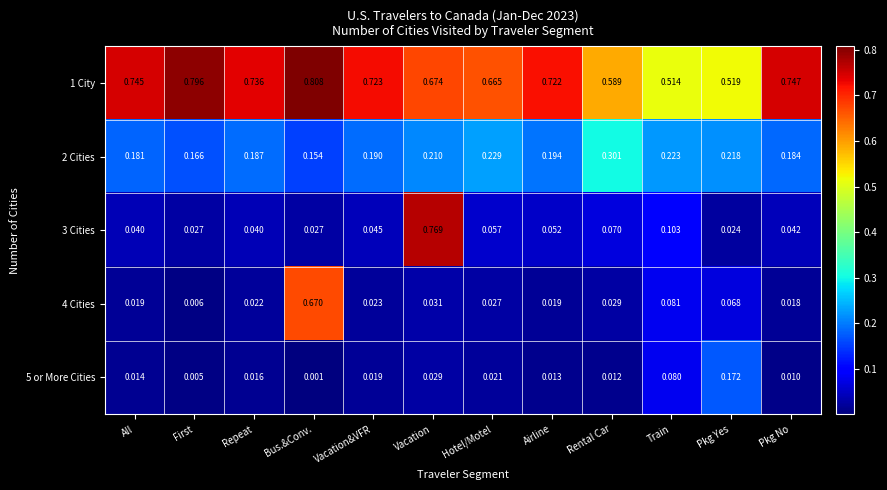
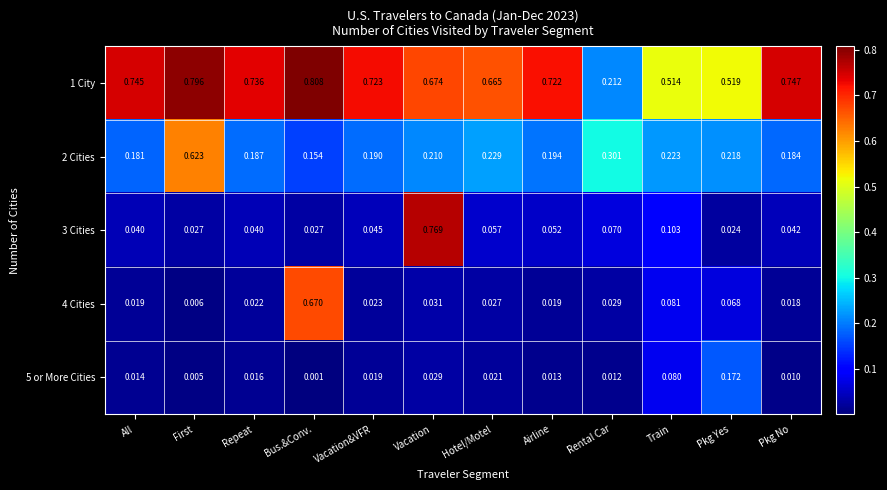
  {
    "1 City": {
      "All": 0.745,
      "First": 0.796,
      "Repeat": 0.736,
      "Bus.&Conv.": 0.808,
      "Vacation&VFR": 0.723,
      "Vacation": 0.674,
      "Hotel/Motel": 0.665,
      "Airline": 0.722,
-     "Rental Car": 0.589,
+     "Rental Car": 0.212,
      "Train": 0.514,
      "Pkg Yes": 0.519,
      "Pkg No": 0.747
    },
    "2 Cities": {
      "All": 0.181,
-     "First": 0.166,
+     "First": 0.623,
      "Repeat": 0.187,
      "Bus.&Conv.": 0.154,
      "Vacation&VFR": 0.190,
      "Vacation": 0.210,
      "Hotel/Motel": 0.229,
      "Airline": 0.194,
      "Rental Car": 0.301,
      "Train": 0.223,
      "Pkg Yes": 0.218,
      "Pkg No": 0.184
    },
    "3 Cities": {
      "All": 0.040,
      "First": 0.027,
      "Repeat": 0.040,
      "Bus.&Conv.": 0.027,
      "Vacation&VFR": 0.045,
      "Vacation": 0.769,
      "Hotel/Motel": 0.057,
      "Airline": 0.052,
      "Rental Car": 0.070,
      "Train": 0.103,
      "Pkg Yes": 0.024,
      "Pkg No": 0.042
    },
    "4 Cities": {
      "All": 0.019,
      "First": 0.006,
      "Repeat": 0.022,
      "Bus.&Conv.": 0.670,
      "Vacation&VFR": 0.023,
      "Vacation": 0.031,
      "Hotel/Motel": 0.027,
      "Airline": 0.019,
      "Rental Car": 0.029,
      "Train": 0.081,
      "Pkg Yes": 0.068,
      "Pkg No": 0.018
    },
    "5 or More Cities": {
      "All": 0.014,
      "First": 0.005,
      "Repeat": 0.016,
      "Bus.&Conv.": 0.001,
      "Vacation&VFR": 0.019,
      "Vacation": 0.029,
      "Hotel/Motel": 0.021,
      "Airline": 0.013,
      "Rental Car": 0.012,
      "Train": 0.080,
      "Pkg Yes": 0.172,
      "Pkg No": 0.010
    }
  }
